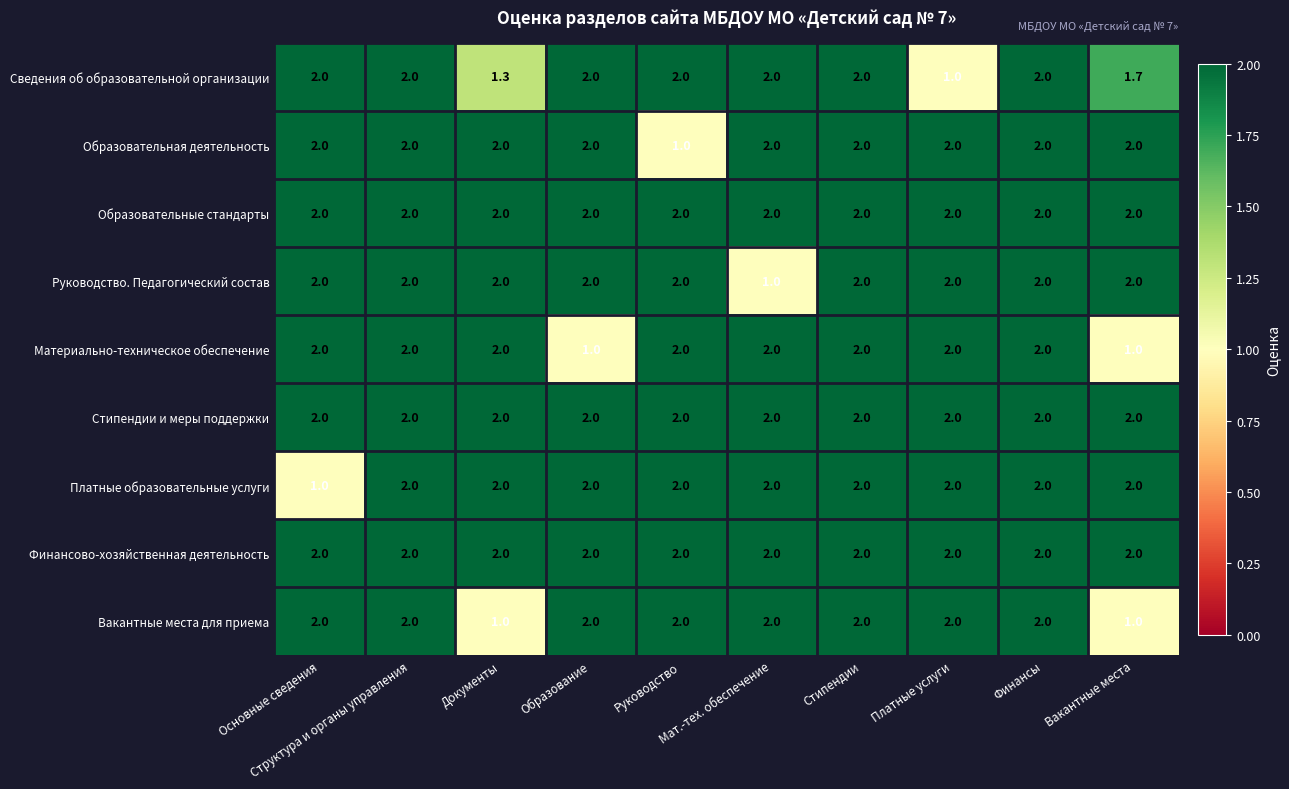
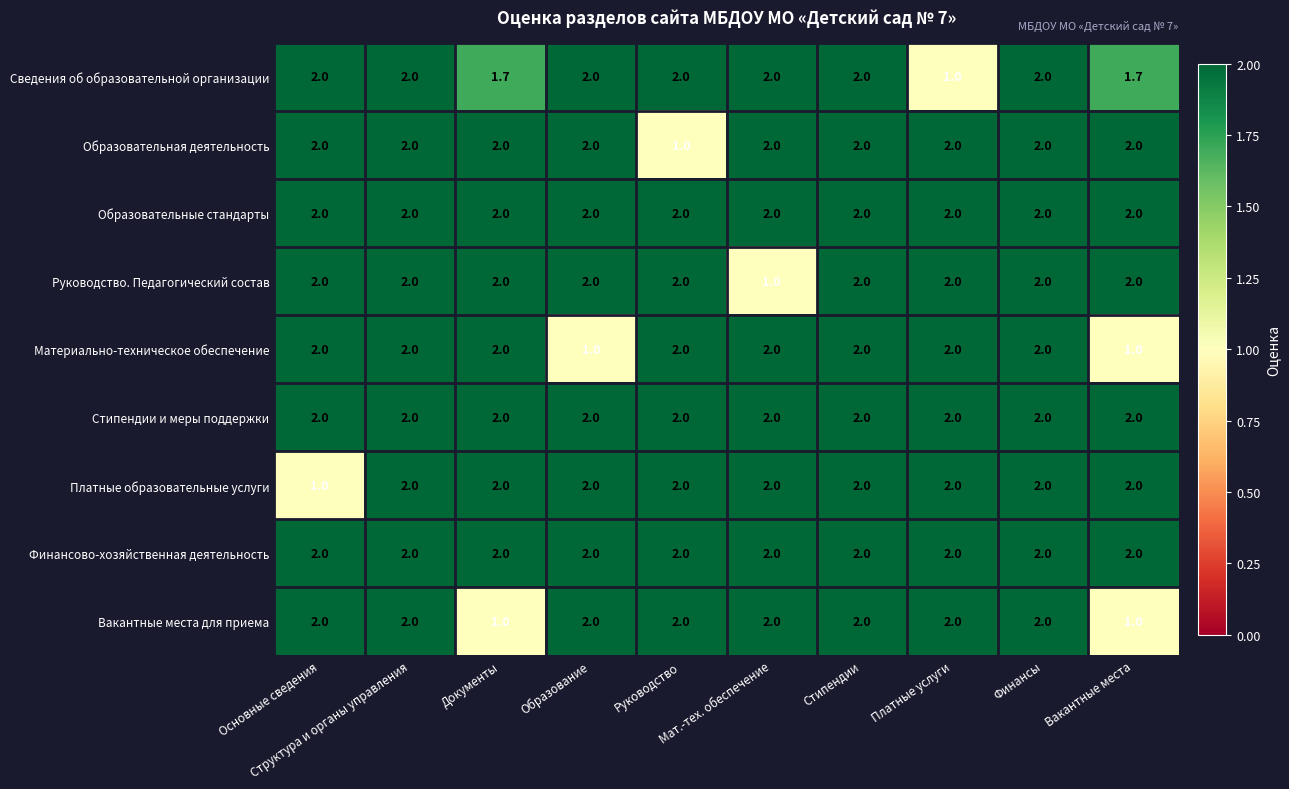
  {
    "Сведения об образовательной организации": {
      "Основные сведения": 2.0,
      "Структура и органы управления": 2.0,
-     "Документы": 1.3,
+     "Документы": 1.7,
      "Образование": 2.0,
      "Руководство": 2.0,
      "Мат.-тех. обеспечение": 2.0,
      "Стипендии": 2.0,
      "Платные услуги": 1.0,
      "Финансы": 2.0,
      "Вакантные места": 1.7
    },
    "Образовательная деятельность": {
      "Основные сведения": 2.0,
      "Структура и органы управления": 2.0,
      "Документы": 2.0,
      "Образование": 2.0,
      "Руководство": 1.0,
      "Мат.-тех. обеспечение": 2.0,
      "Стипендии": 2.0,
      "Платные услуги": 2.0,
      "Финансы": 2.0,
      "Вакантные места": 2.0
    },
    "Образовательные стандарты": {
      "Основные сведения": 2.0,
      "Структура и органы управления": 2.0,
      "Документы": 2.0,
      "Образование": 2.0,
      "Руководство": 2.0,
      "Мат.-тех. обеспечение": 2.0,
      "Стипендии": 2.0,
      "Платные услуги": 2.0,
      "Финансы": 2.0,
      "Вакантные места": 2.0
    },
    "Руководство. Педагогический состав": {
      "Основные сведения": 2.0,
      "Структура и органы управления": 2.0,
      "Документы": 2.0,
      "Образование": 2.0,
      "Руководство": 2.0,
      "Мат.-тех. обеспечение": 1.0,
      "Стипендии": 2.0,
      "Платные услуги": 2.0,
      "Финансы": 2.0,
      "Вакантные места": 2.0
    },
    "Материально-техническое обеспечение": {
      "Основные сведения": 2.0,
      "Структура и органы управления": 2.0,
      "Документы": 2.0,
      "Образование": 1.0,
      "Руководство": 2.0,
      "Мат.-тех. обеспечение": 2.0,
      "Стипендии": 2.0,
      "Платные услуги": 2.0,
      "Финансы": 2.0,
      "Вакантные места": 1.0
    },
    "Стипендии и меры поддержки": {
      "Основные сведения": 2.0,
      "Структура и органы управления": 2.0,
      "Документы": 2.0,
      "Образование": 2.0,
      "Руководство": 2.0,
      "Мат.-тех. обеспечение": 2.0,
      "Стипендии": 2.0,
      "Платные услуги": 2.0,
      "Финансы": 2.0,
      "Вакантные места": 2.0
    },
    "Платные образовательные услуги": {
      "Основные сведения": 1.0,
      "Структура и органы управления": 2.0,
      "Документы": 2.0,
      "Образование": 2.0,
      "Руководство": 2.0,
      "Мат.-тех. обеспечение": 2.0,
      "Стипендии": 2.0,
      "Платные услуги": 2.0,
      "Финансы": 2.0,
      "Вакантные места": 2.0
    },
    "Финансово-хозяйственная деятельность": {
      "Основные сведения": 2.0,
      "Структура и органы управления": 2.0,
      "Документы": 2.0,
      "Образование": 2.0,
      "Руководство": 2.0,
      "Мат.-тех. обеспечение": 2.0,
      "Стипендии": 2.0,
      "Платные услуги": 2.0,
      "Финансы": 2.0,
      "Вакантные места": 2.0
    },
    "Вакантные места для приема": {
      "Основные сведения": 2.0,
      "Структура и органы управления": 2.0,
      "Документы": 1.0,
      "Образование": 2.0,
      "Руководство": 2.0,
      "Мат.-тех. обеспечение": 2.0,
      "Стипендии": 2.0,
      "Платные услуги": 2.0,
      "Финансы": 2.0,
      "Вакантные места": 1.0
    }
  }
